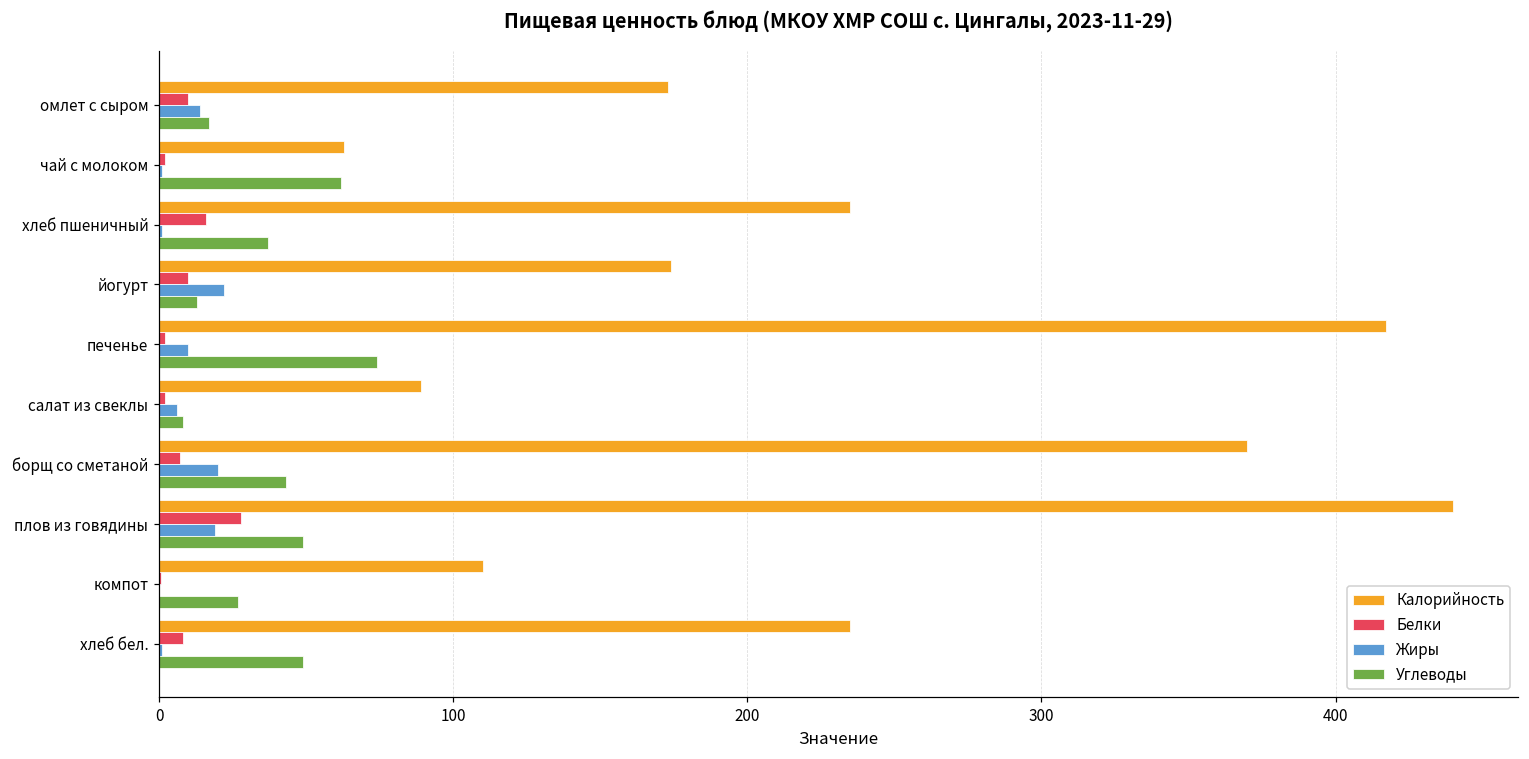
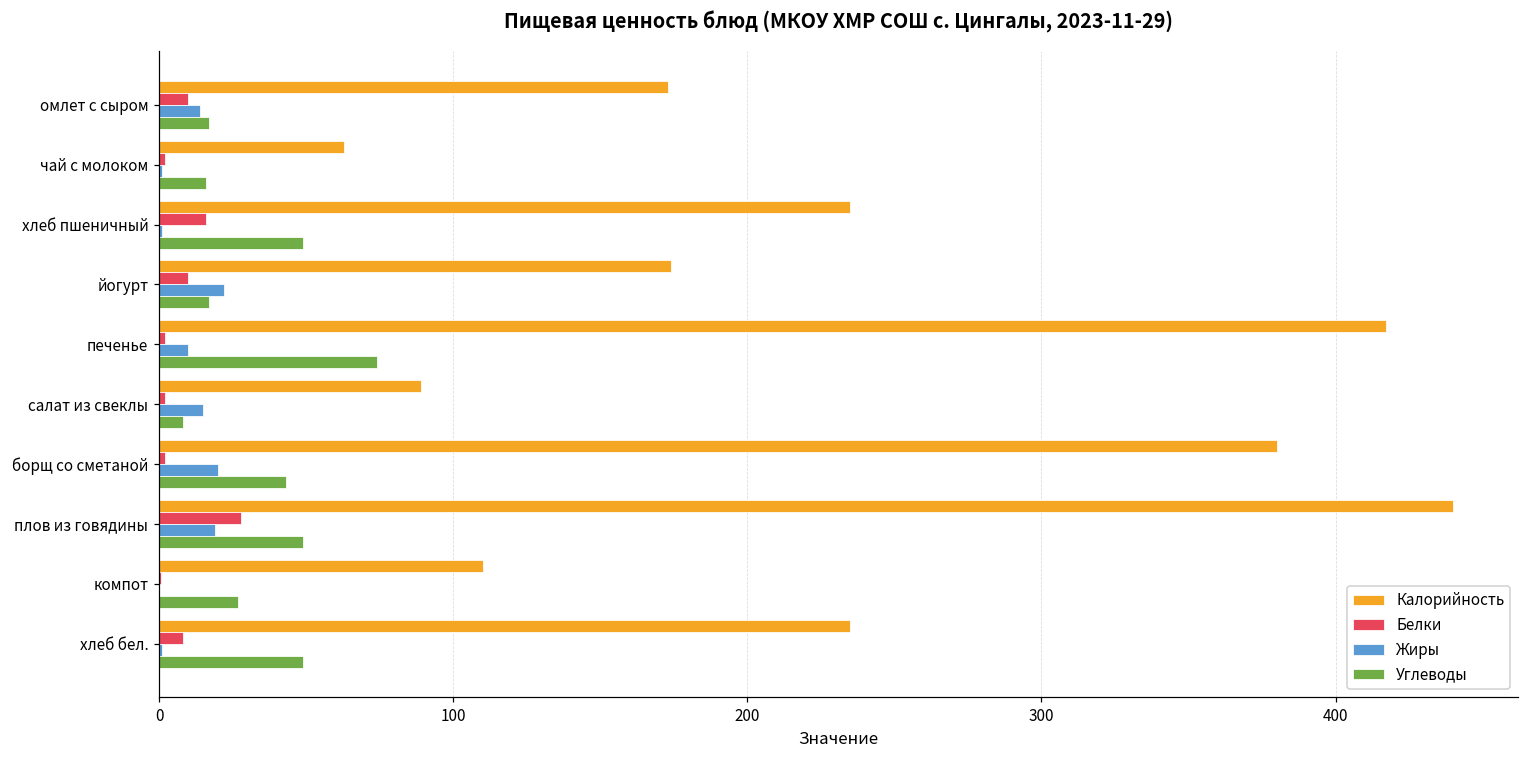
  {
    "Калорийность": {
      "омлет с сыром": 173,
      "чай с молоком": 63,
      "хлеб пшеничный": 235,
      "йогурт": 174,
      "печенье": 417,
      "салат из свеклы": 89,
-     "борщ со сметаной": 370,
+     "борщ со сметаной": 380,
      "плов из говядины": 440,
      "компот": 110,
      "хлеб бел.": 235
    },
    "Белки": {
      "омлет с сыром": 10,
      "чай с молоком": 2,
      "хлеб пшеничный": 16,
      "йогурт": 10,
      "печенье": 2,
      "салат из свеклы": 2,
-     "борщ со сметаной": 7,
+     "борщ со сметаной": 2,
      "плов из говядины": 28,
      "хлеб бел.": 8
    },
    "Жиры": {
      "омлет с сыром": 14,
      "чай с молоком": 1,
      "хлеб пшеничный": 1,
      "йогурт": 22,
      "печенье": 10,
-     "салат из свеклы": 6,
+     "салат из свеклы": 15,
      "борщ со сметаной": 20,
      "плов из говядины": 19,
      "компот": 0,
      "хлеб бел.": 1
    },
    "Углеводы": {
      "омлет с сыром": 17,
-     "чай с молоком": 62,
-     "хлеб пшеничный": 37,
-     "йогурт": 13,
+     "чай с молоком": 16,
+     "хлеб пшеничный": 49,
+     "йогурт": 17,
      "печенье": 74,
      "салат из свеклы": 8,
      "борщ со сметаной": 43,
      "плов из говядины": 49,
      "компот": 27,
      "хлеб бел.": 49
    }
  }
